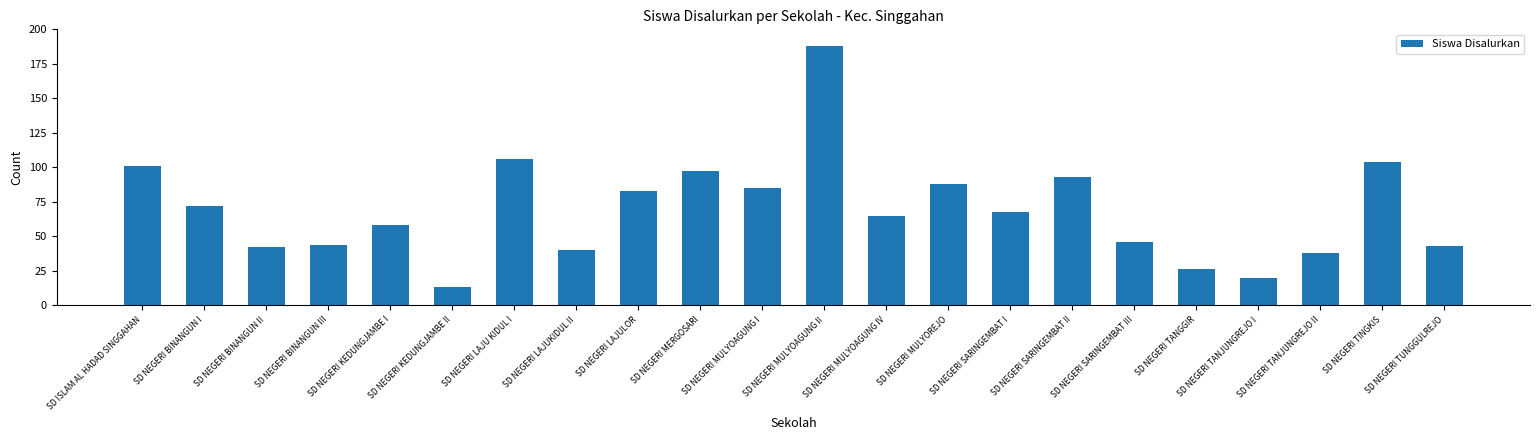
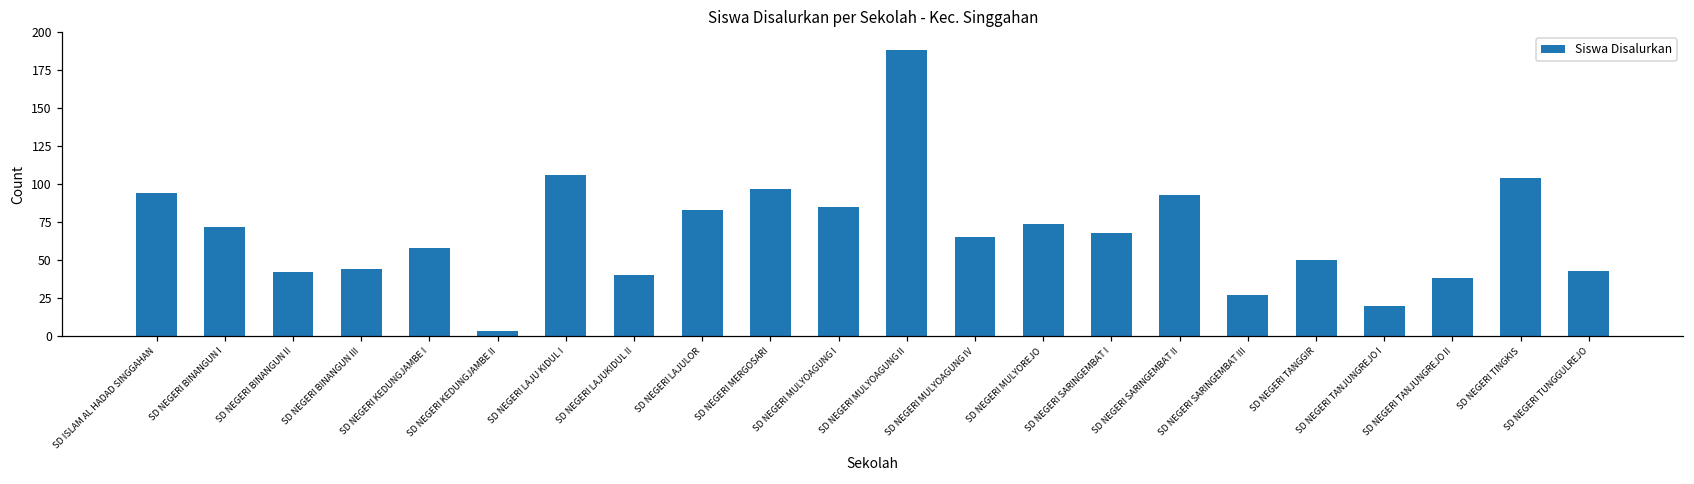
  {
-   "SD ISLAM AL HADAD SINGGAHAN": 101,
+   "SD ISLAM AL HADAD SINGGAHAN": 94,
    "SD NEGERI BINANGUN I": 72,
    "SD NEGERI BINANGUN II": 42,
    "SD NEGERI BINANGUN III": 44,
    "SD NEGERI KEDUNGJAMBE I": 58,
-   "SD NEGERI KEDUNGJAMBE II": 13,
+   "SD NEGERI KEDUNGJAMBE II": 3,
    "SD NEGERI LAJU KIDUL I": 106,
    "SD NEGERI LAJUKIDUL II": 40,
    "SD NEGERI LAJULOR": 83,
    "SD NEGERI MERGOSARI": 97,
    "SD NEGERI MULYOAGUNG I": 85,
    "SD NEGERI MULYOAGUNG II": 188,
    "SD NEGERI MULYOAGUNG IV": 65,
-   "SD NEGERI MULYOREJO": 88,
+   "SD NEGERI MULYOREJO": 74,
    "SD NEGERI SARINGEMBAT I": 68,
    "SD NEGERI SARINGEMBAT II": 93,
-   "SD NEGERI SARINGEMBAT III": 46,
-   "SD NEGERI TANGGIR": 26,
+   "SD NEGERI SARINGEMBAT III": 27,
+   "SD NEGERI TANGGIR": 50,
    "SD NEGERI TANJUNGREJO I": 20,
    "SD NEGERI TANJUNGREJO II": 38,
    "SD NEGERI TINGKIS": 104,
    "SD NEGERI TUNGGULREJO": 43
  }
